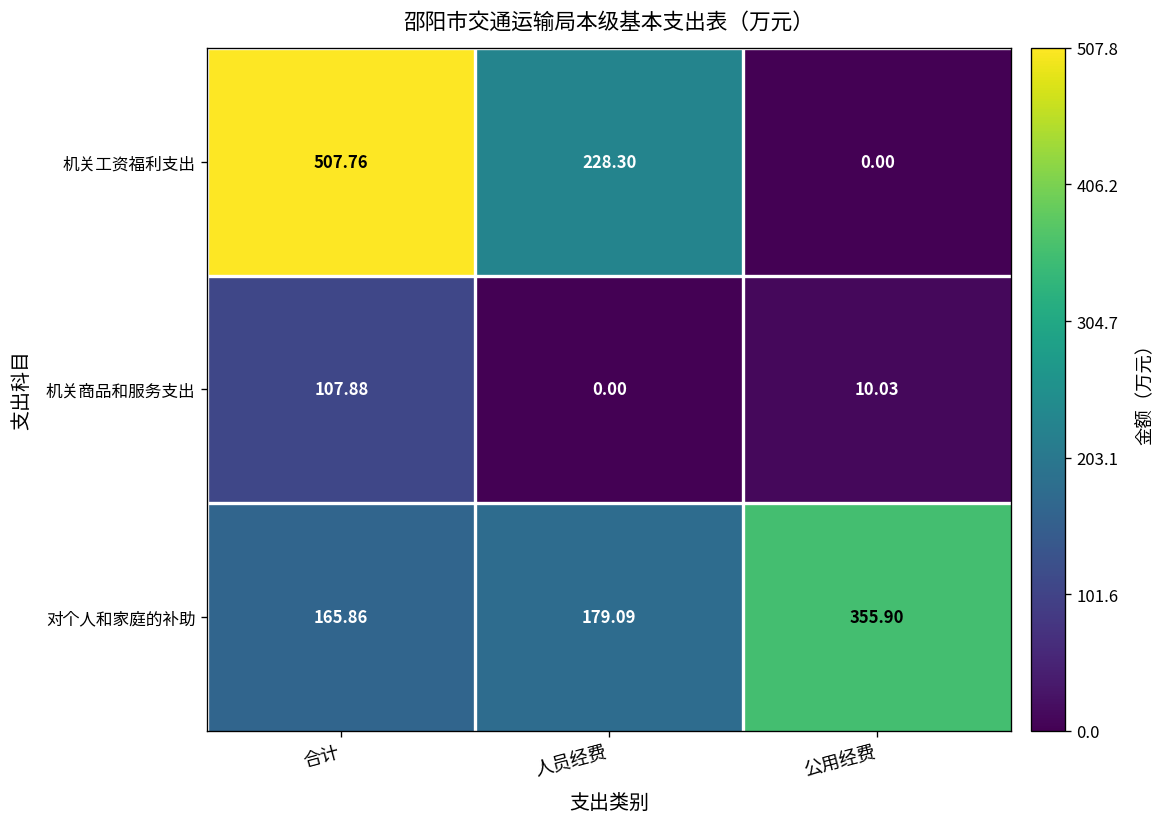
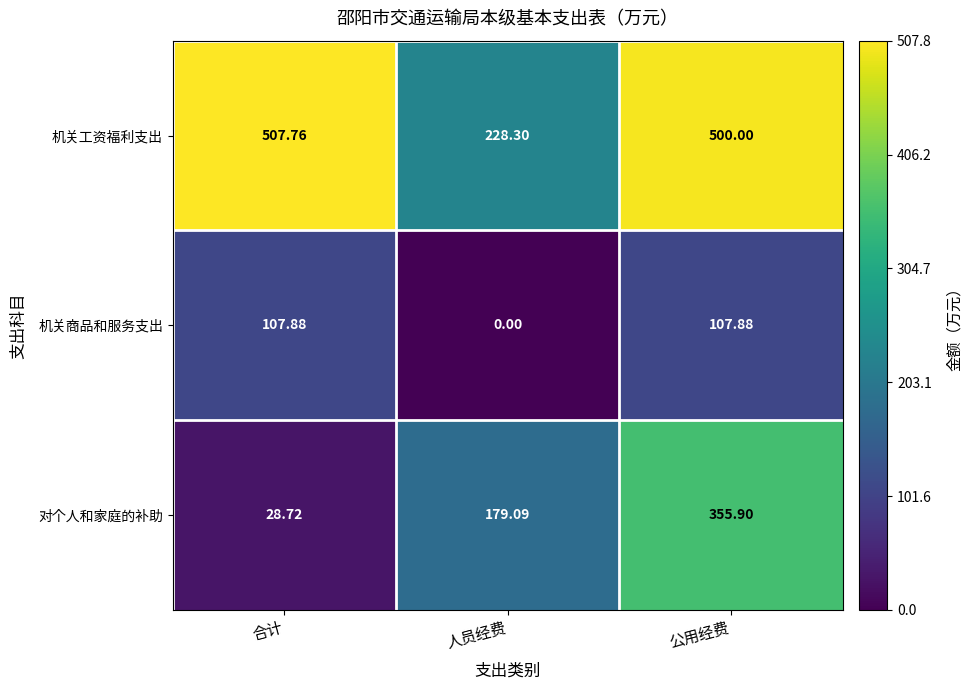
  {
    "机关工资福利支出": {
      "合计": 507.76,
      "人员经费": 228.30,
-     "公用经费": 0.00
+     "公用经费": 500.00
    },
    "机关商品和服务支出": {
      "合计": 107.88,
      "人员经费": 0.00,
-     "公用经费": 10.03
+     "公用经费": 107.88
    },
    "对个人和家庭的补助": {
-     "合计": 165.86,
+     "合计": 28.72,
      "人员经费": 179.09,
      "公用经费": 355.90
    }
  }
